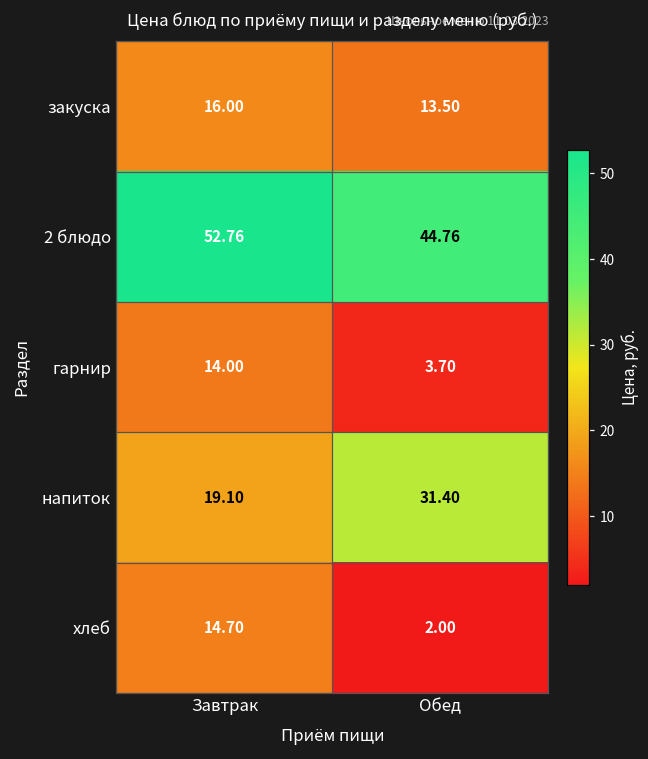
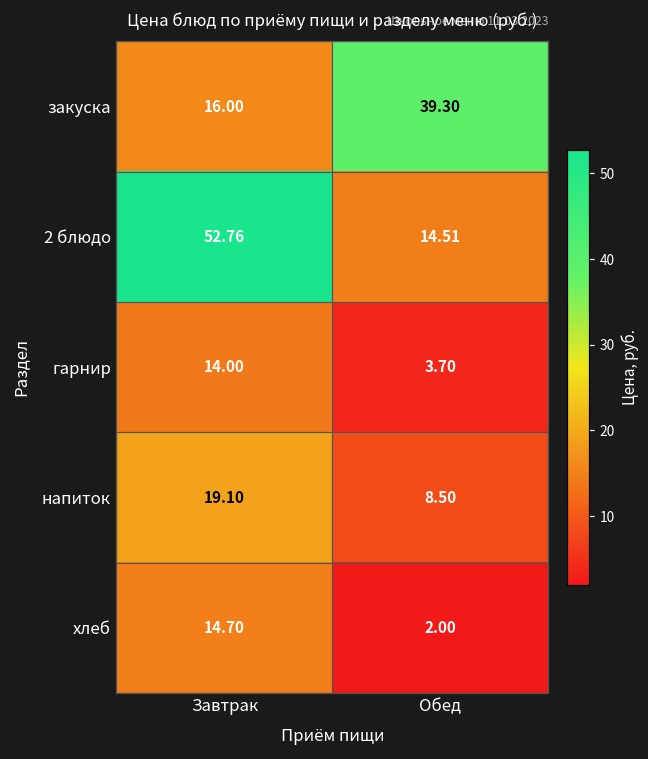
  {
    "закуска": {
      "Завтрак": 16.00,
-     "Обед": 13.50
+     "Обед": 39.30
    },
    "2 блюдо": {
      "Завтрак": 52.76,
-     "Обед": 44.76
+     "Обед": 14.51
    },
    "гарнир": {
      "Завтрак": 14.00,
      "Обед": 3.70
    },
    "напиток": {
      "Завтрак": 19.10,
-     "Обед": 31.40
+     "Обед": 8.50
    },
    "хлеб": {
      "Завтрак": 14.70,
      "Обед": 2.00
    }
  }
